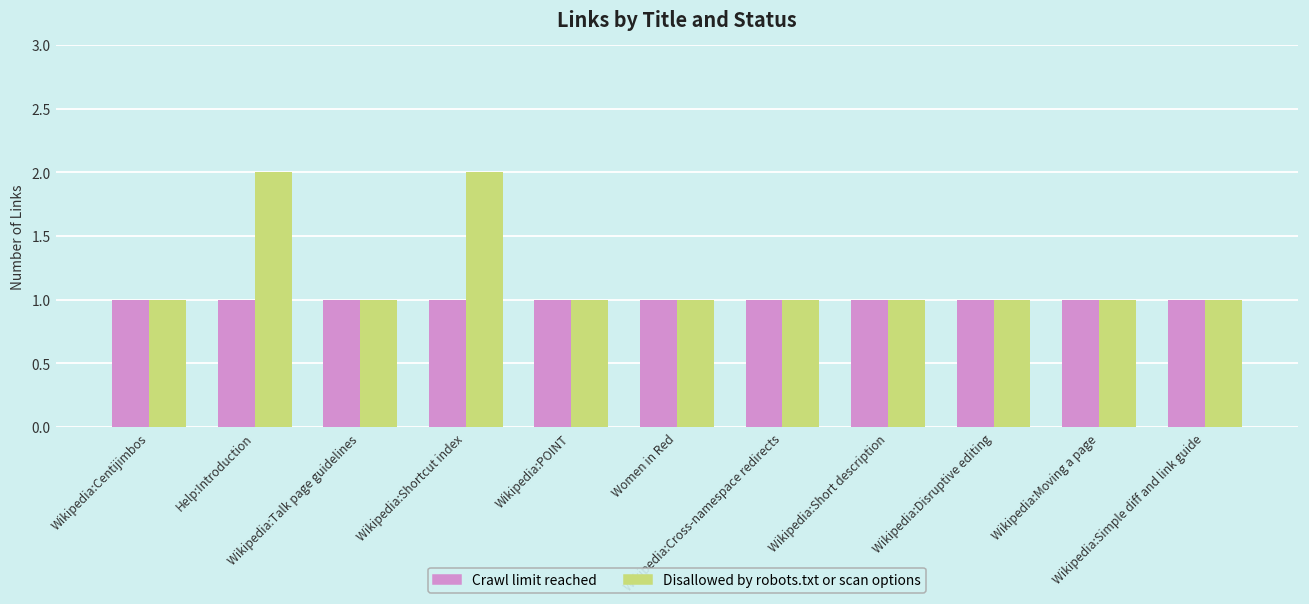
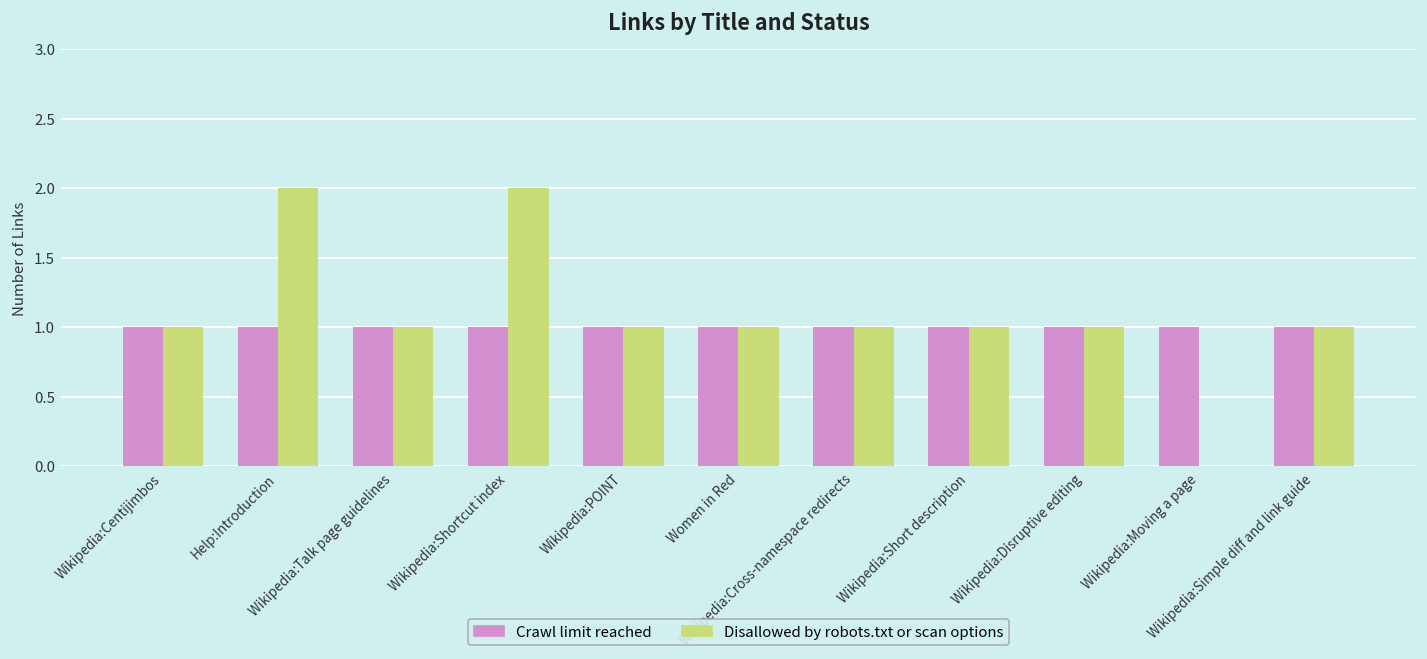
  {
    "Crawl limit reached": {
      "Wikipedia:Centijimbos": 1,
      "Help:Introduction": 1,
      "Wikipedia:Talk page guidelines": 1,
      "Wikipedia:Shortcut index": 1,
      "Wikipedia:POINT": 1,
      "Women in Red": 1,
      "Wikipedia:Cross-namespace redirects": 1,
      "Wikipedia:Short description": 1,
      "Wikipedia:Disruptive editing": 1,
      "Wikipedia:Moving a page": 1,
      "Wikipedia:Simple diff and link guide": 1
    },
    "Disallowed by robots.txt or scan options": {
      "Wikipedia:Centijimbos": 1,
      "Help:Introduction": 2,
      "Wikipedia:Talk page guidelines": 1,
      "Wikipedia:Shortcut index": 2,
      "Wikipedia:POINT": 1,
      "Women in Red": 1,
      "Wikipedia:Cross-namespace redirects": 1,
      "Wikipedia:Short description": 1,
      "Wikipedia:Disruptive editing": 1,
-     "Wikipedia:Moving a page": 1,
+     "Wikipedia:Moving a page": 0,
      "Wikipedia:Simple diff and link guide": 1
    }
  }
